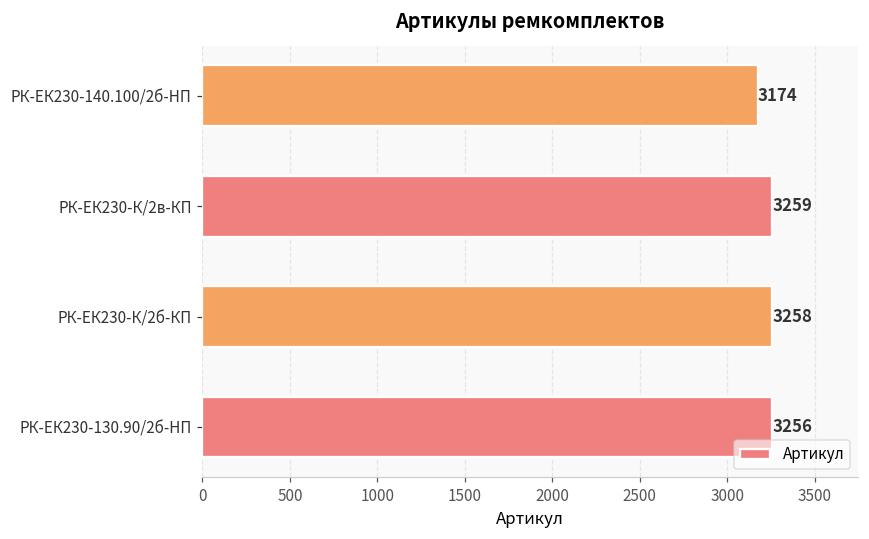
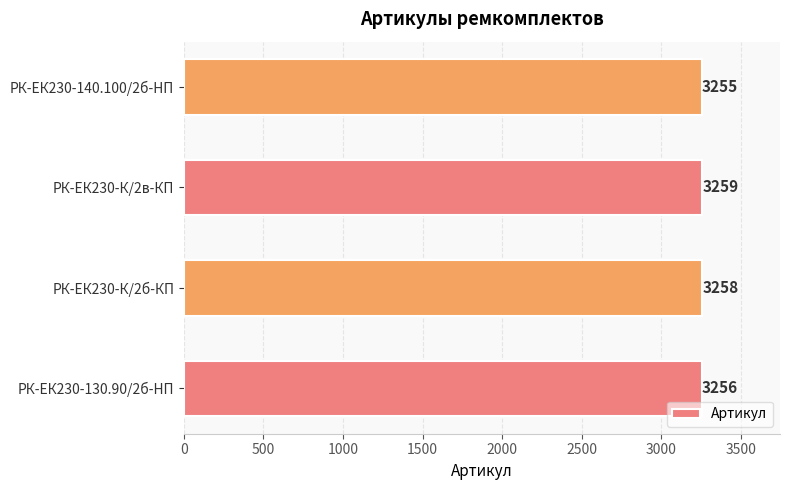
  {
-   "РК-ЕК230-140.100/2б-HП": 3174,
+   "РК-ЕК230-140.100/2б-HП": 3255,
    "РК-ЕК230-К/2в-КП": 3259,
    "РК-ЕК230-К/2б-КП": 3258,
    "РК-ЕК230-130.90/2б-HП": 3256
  }
